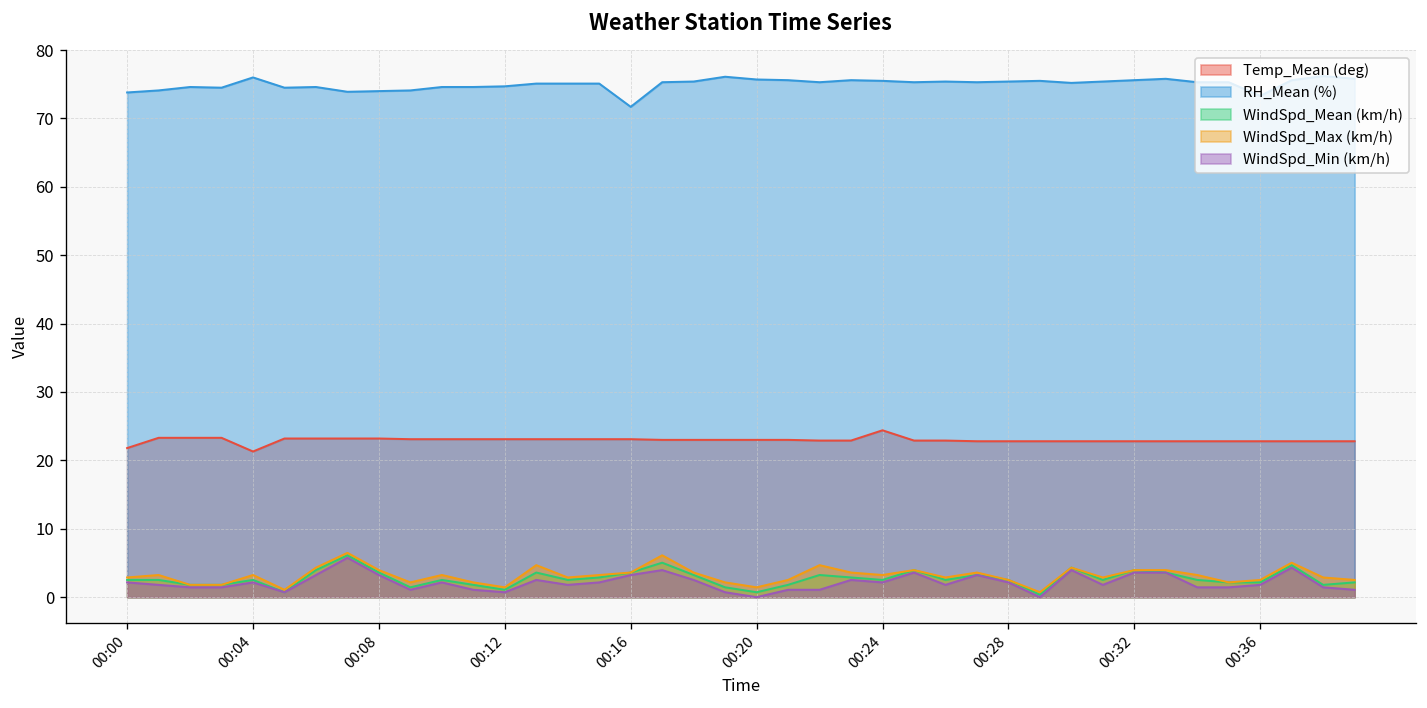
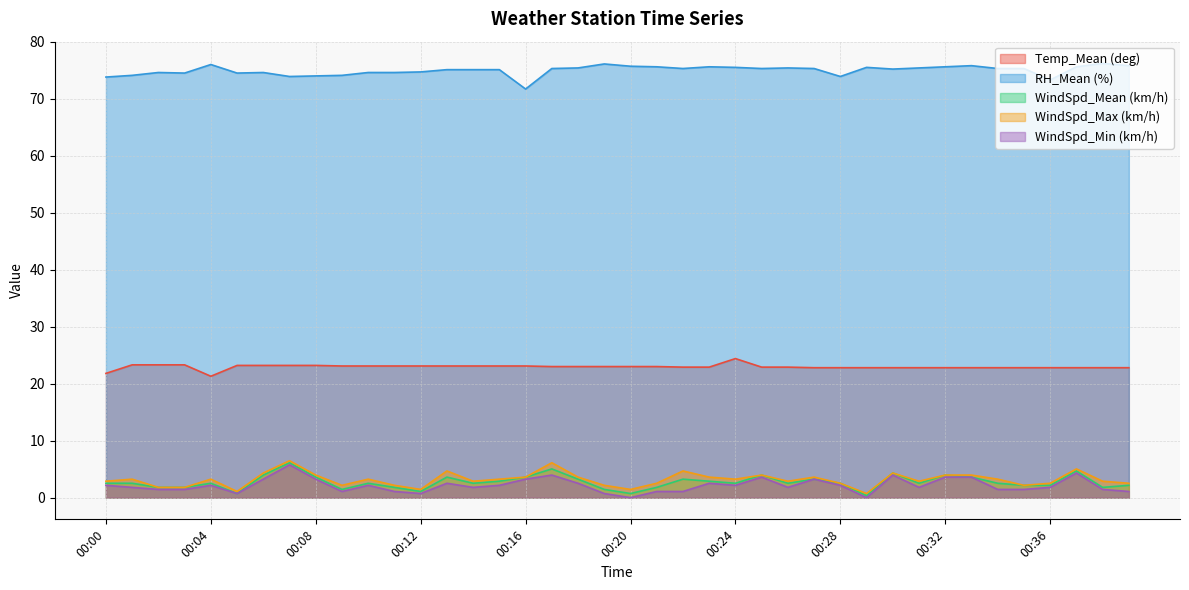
  {
    "Temp_Mean (deg)": {
      "00:00": 22,
      "00:04": 21,
      "00:08": 23,
      "00:12": 23,
      "00:16": 23,
      "00:20": 23,
      "00:24": 24,
      "00:28": 23,
      "00:32": 23,
      "00:36": 23
    },
    "RH_Mean (%)": {
      "00:00": 74,
      "00:04": 76,
      "00:08": 74,
      "00:12": 75,
      "00:16": 72,
      "00:20": 76,
      "00:24": 76,
-     "00:28": 75,
+     "00:28": 74,
      "00:32": 76
    },
    "WindSpd_Mean (km/h)": {
      "00:20": 1
    },
    "WindSpd_Max (km/h)": {
      "00:04": 3,
      "00:20": 1,
      "00:24": 3
    },
    "WindSpd_Min (km/h)": {
      "00:20": 0
    }
  }
